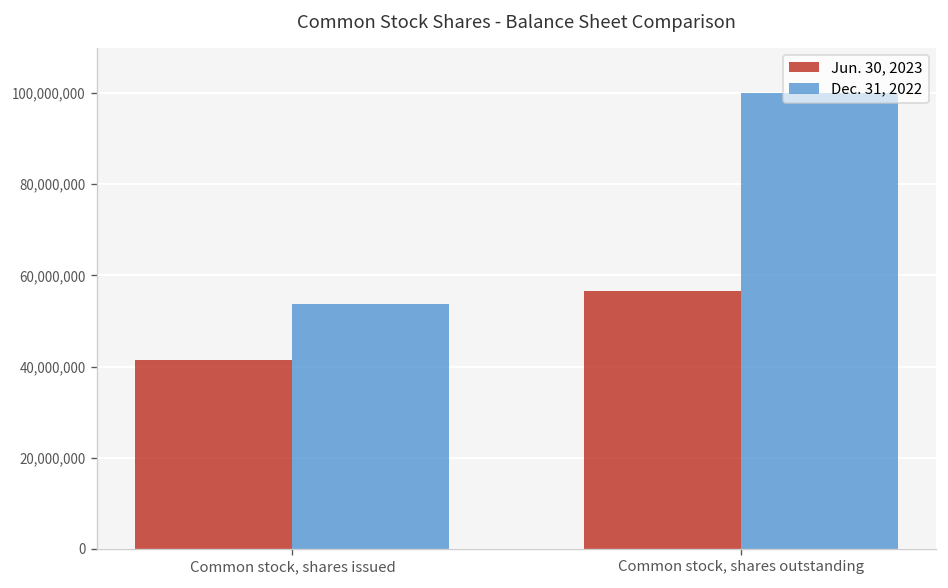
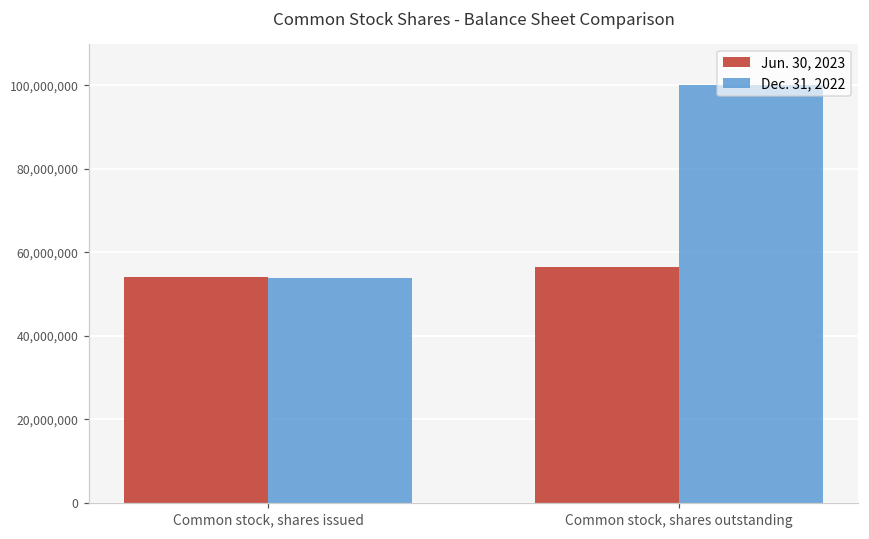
  {
    "Jun. 30, 2023": {
-     "Common stock, shares issued": "41,000,000",
+     "Common stock, shares issued": "54,000,000",
      "Common stock, shares outstanding": "57,000,000"
    },
    "Dec. 31, 2022": {
      "Common stock, shares issued": "54,000,000"
    }
  }
